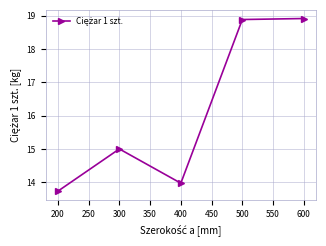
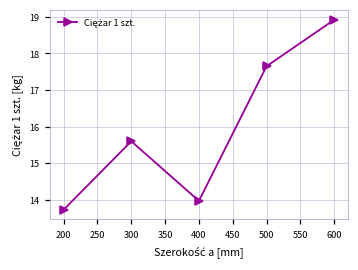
  {
    "200": 13.7,
-   "300": 15.0,
+   "300": 15.6,
    "400": 14.0,
-   "500": 18.9,
+   "500": 17.7,
    "600": 18.9
  }
